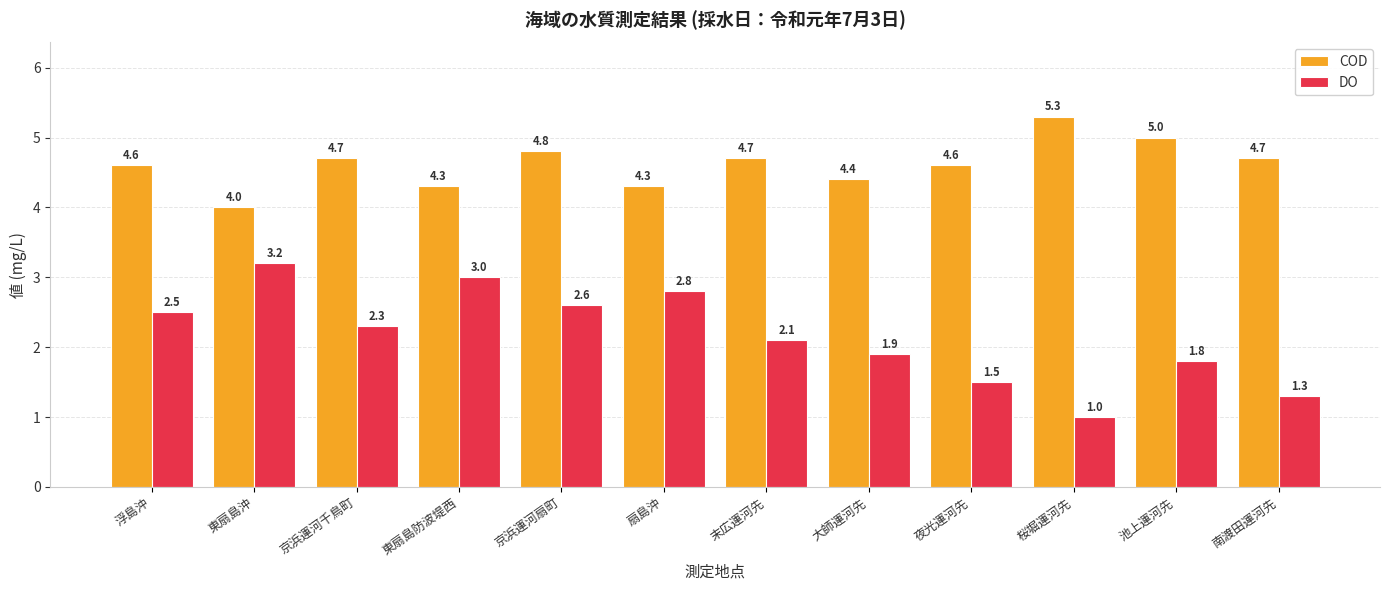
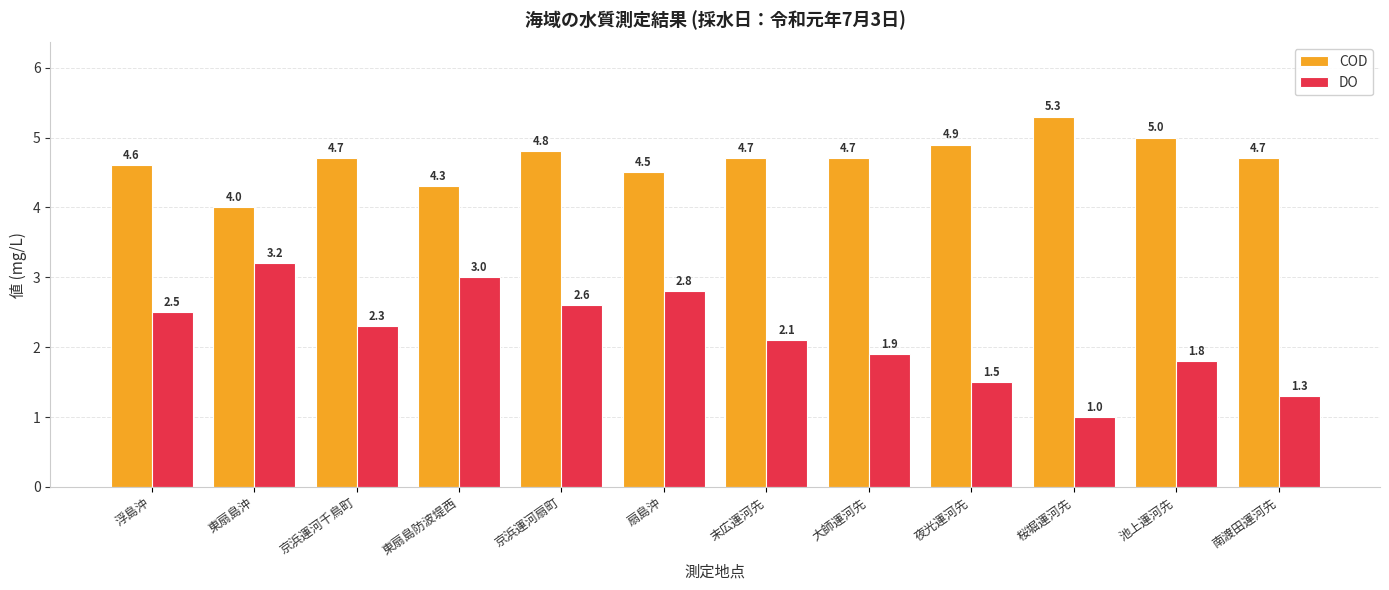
  {
    "COD": {
      "浮島沖": 4.6,
      "東扇島沖": 4.0,
      "京浜運河千鳥町": 4.7,
      "東扇島防波堤西": 4.3,
      "京浜運河扇町": 4.8,
-     "扇島沖": 4.3,
+     "扇島沖": 4.5,
      "末広運河先": 4.7,
-     "大師運河先": 4.4,
-     "夜光運河先": 4.6,
+     "大師運河先": 4.7,
+     "夜光運河先": 4.9,
      "桜堀運河先": 5.3,
      "池上運河先": 5.0,
      "南渡田運河先": 4.7
    },
    "DO": {
      "浮島沖": 2.5,
      "東扇島沖": 3.2,
      "京浜運河千鳥町": 2.3,
      "東扇島防波堤西": 3.0,
      "京浜運河扇町": 2.6,
      "扇島沖": 2.8,
      "末広運河先": 2.1,
      "大師運河先": 1.9,
      "夜光運河先": 1.5,
      "桜堀運河先": 1.0,
      "池上運河先": 1.8,
      "南渡田運河先": 1.3
    }
  }
